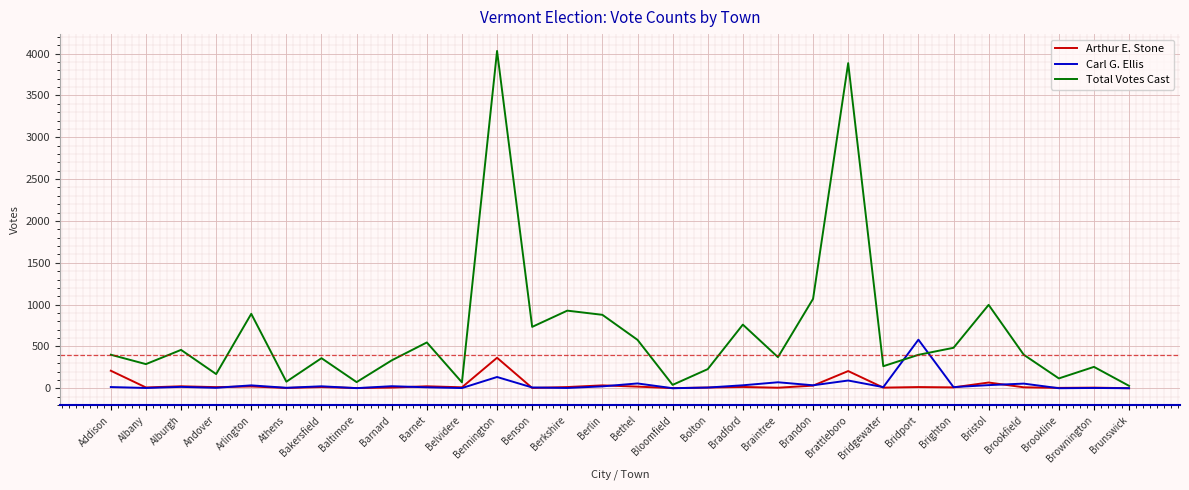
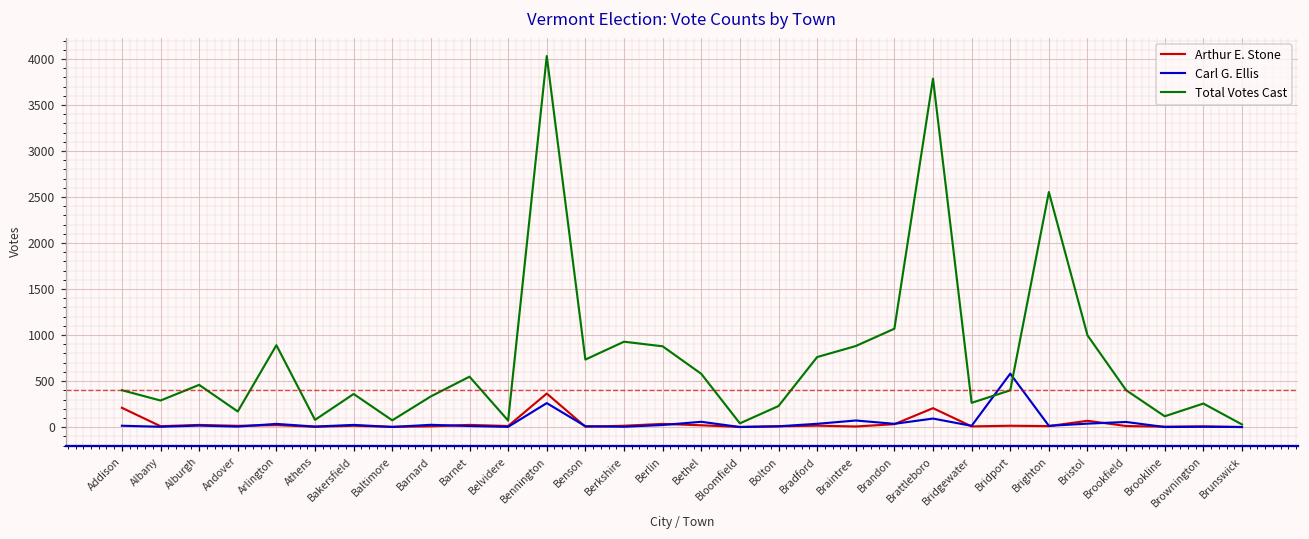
  {
    "Arthur E. Stone": {
      "Addison": 200,
      "Bennington": 400,
      "Bethel": 0,
      "Braintree": 0,
      "Brattleboro": 200,
      "Bridport": 0,
      "Bristol": 100,
      "Brookfield": 0
    },
    "Carl G. Ellis": {
      "Addison": 0,
-     "Bennington": 100,
+     "Bennington": 300,
      "Bethel": 100,
      "Braintree": 100,
      "Brattleboro": 100,
      "Bridport": 600,
      "Bristol": 0,
      "Brookfield": 100
    },
    "Total Votes Cast": {
      "Addison": 400,
      "Albany": 300,
      "Alburgh": 500,
      "Andover": 200,
      "Arlington": 900,
      "Athens": 100,
      "Bakersfield": 400,
      "Baltimore": 100,
      "Barnard": 300,
      "Barnet": 500,
      "Belvidere": 100,
      "Bennington": 4000,
      "Benson": 700,
      "Berkshire": 900,
      "Berlin": 900,
      "Bethel": 600,
      "Bloomfield": 0,
      "Bolton": 200,
      "Bradford": 800,
-     "Braintree": 400,
+     "Braintree": 900,
      "Brandon": 1100,
-     "Brattleboro": 3900,
+     "Brattleboro": 3800,
      "Bridgewater": 300,
      "Bridport": 400,
-     "Brighton": 500,
+     "Brighton": 2600,
      "Bristol": 1000,
      "Brookfield": 400,
      "Brookline": 100,
      "Brownington": 300
    }
  }
